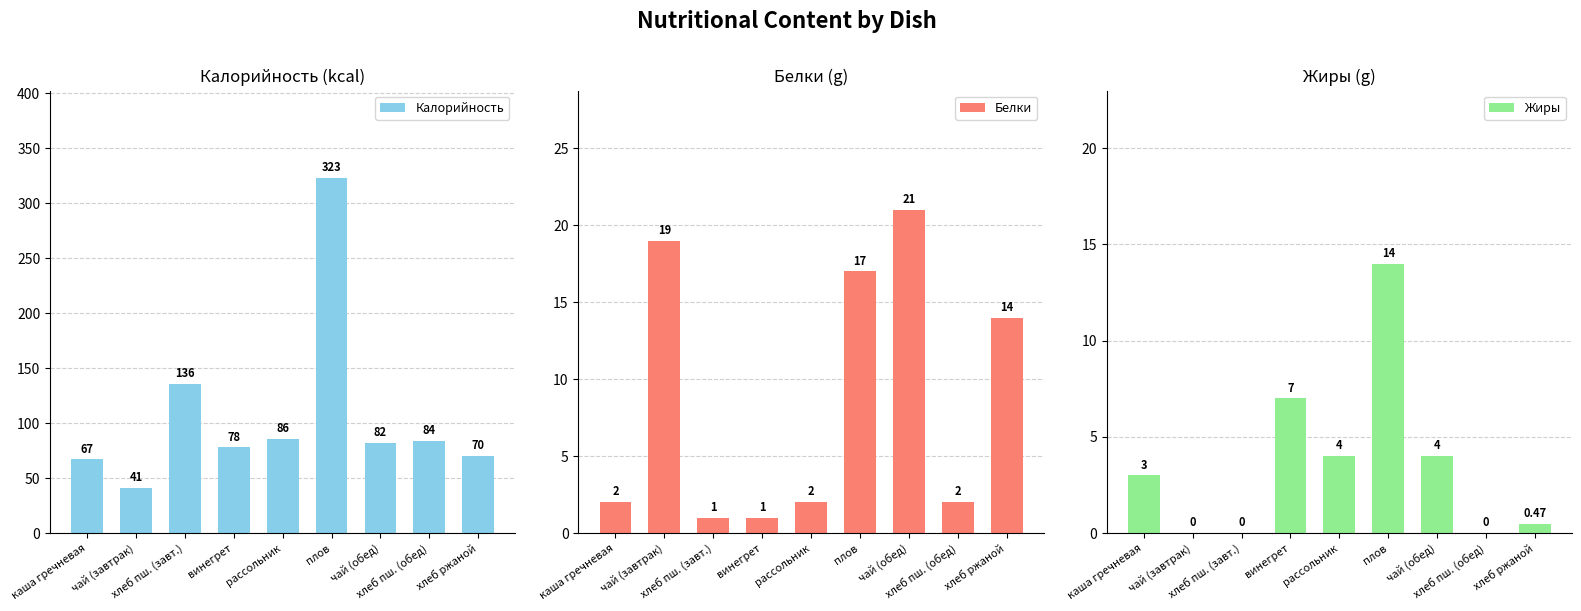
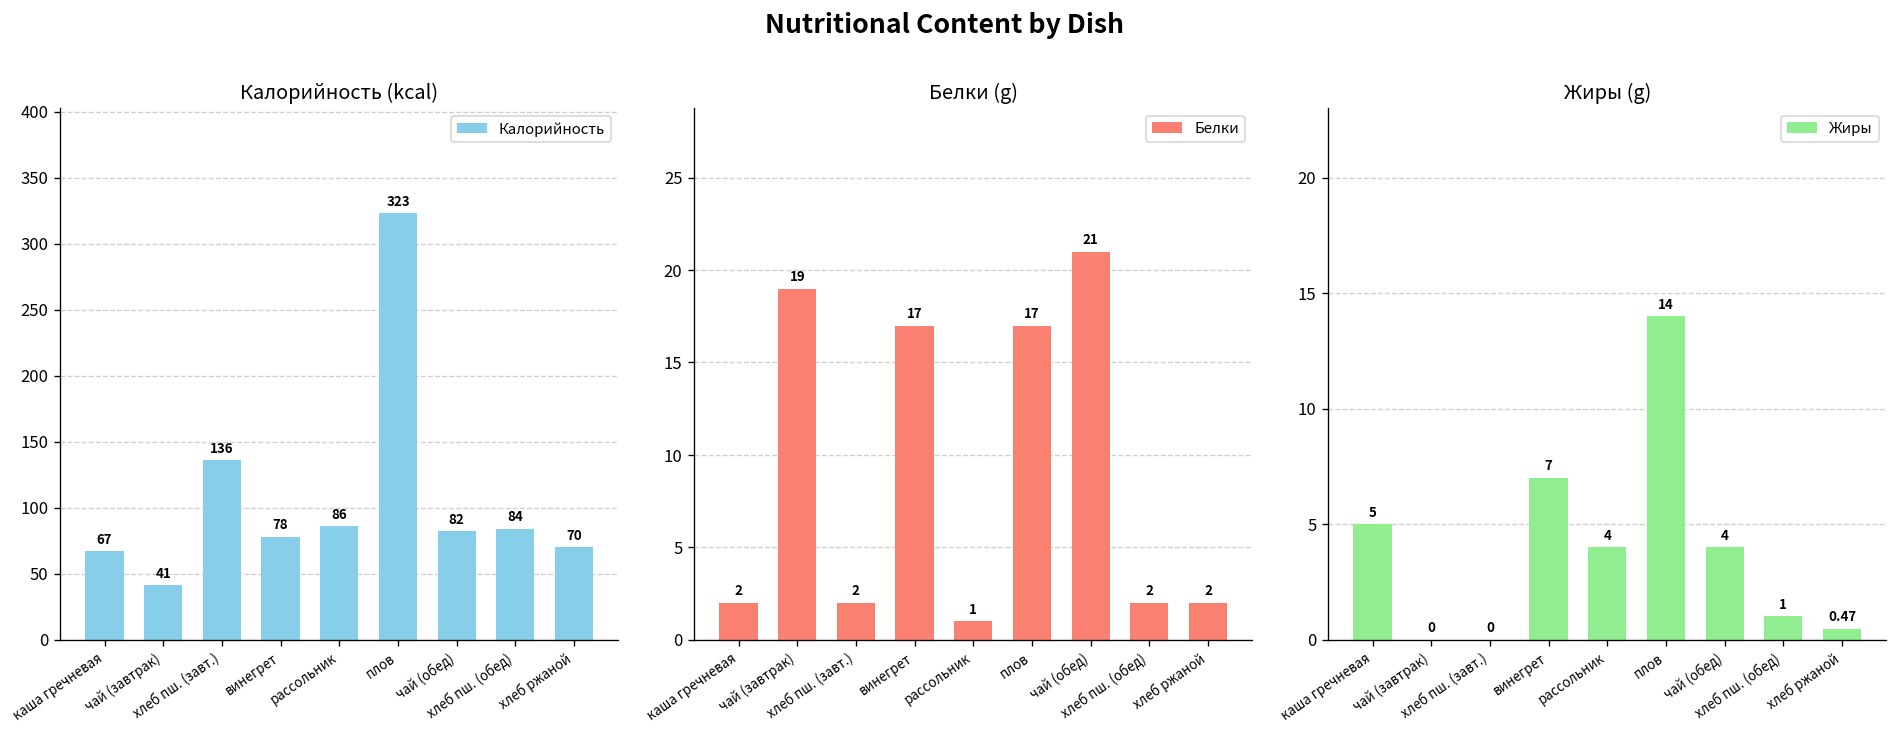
  {
    "Калорийность (kcal)": {
      "каша гречневая": 67,
      "чай (завтрак)": 41,
      "хлеб пш. (завт.)": 136,
      "винегрет": 78,
      "рассольник": 86,
      "плов": 323,
      "чай (обед)": 82,
      "хлеб пш. (обед)": 84,
      "хлеб ржаной": 70
    },
    "Белки (g)": {
      "каша гречневая": 2,
      "чай (завтрак)": 19,
-     "хлеб пш. (завт.)": 1,
-     "винегрет": 1,
-     "рассольник": 2,
+     "хлеб пш. (завт.)": 2,
+     "винегрет": 17,
+     "рассольник": 1,
      "плов": 17,
      "чай (обед)": 21,
      "хлеб пш. (обед)": 2,
-     "хлеб ржаной": 14
+     "хлеб ржаной": 2
    },
    "Жиры (g)": {
-     "каша гречневая": 3,
+     "каша гречневая": 5,
      "чай (завтрак)": 0,
      "хлеб пш. (завт.)": 0,
      "винегрет": 7,
      "рассольник": 4,
      "плов": 14,
      "чай (обед)": 4,
-     "хлеб пш. (обед)": 0,
+     "хлеб пш. (обед)": 1,
      "хлеб ржаной": 0.47
    }
  }
